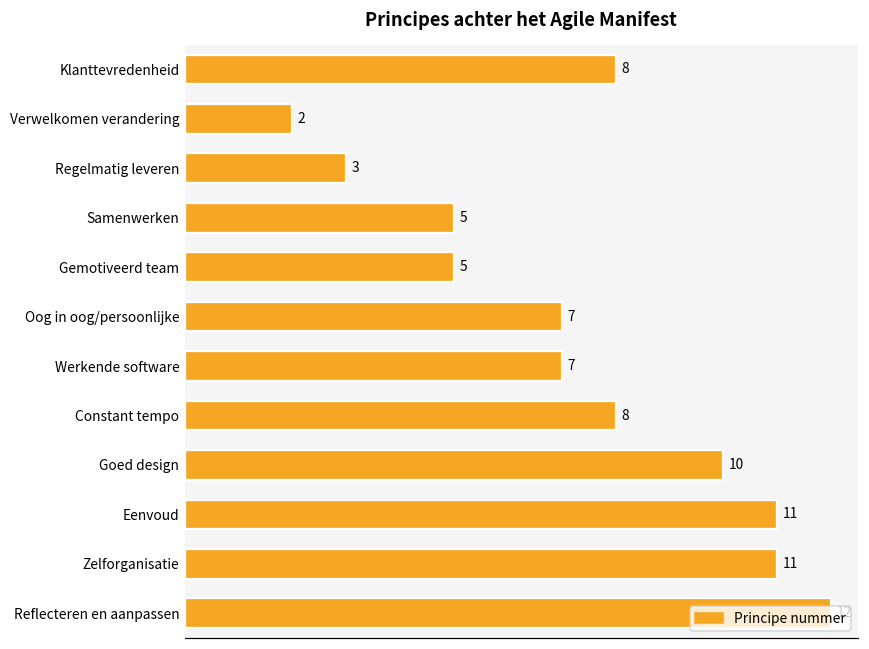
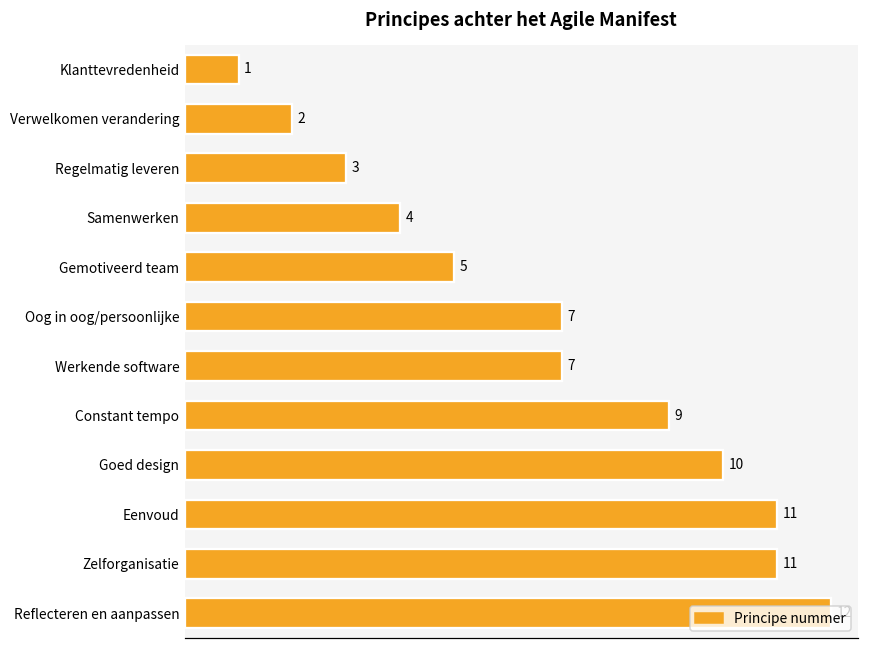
  {
-   "Klanttevredenheid": 8,
+   "Klanttevredenheid": 1,
    "Verwelkomen verandering": 2,
    "Regelmatig leveren": 3,
-   "Samenwerken": 5,
+   "Samenwerken": 4,
    "Gemotiveerd team": 5,
    "Oog in oog/persoonlijke": 7,
    "Werkende software": 7,
-   "Constant tempo": 8,
+   "Constant tempo": 9,
    "Goed design": 10,
    "Eenvoud": 11,
    "Zelforganisatie": 11
  }
